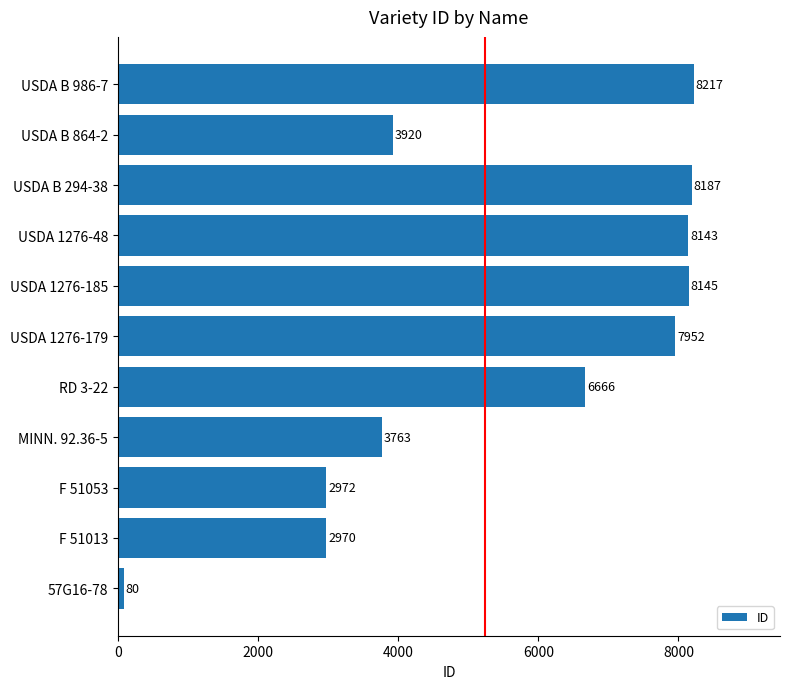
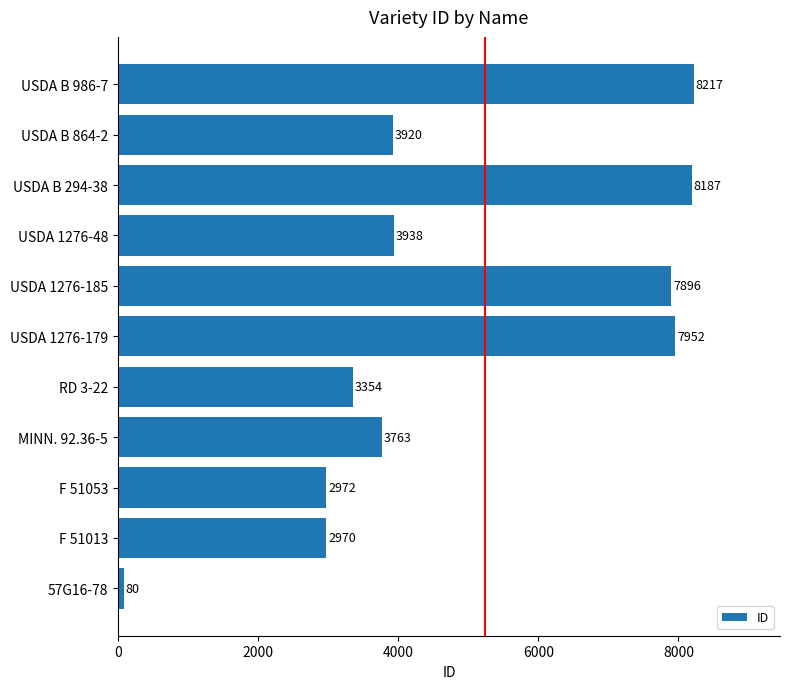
  {
    "USDA B 986-7": 8217,
    "USDA B 864-2": 3920,
    "USDA B 294-38": 8187,
-   "USDA 1276-48": 8143,
-   "USDA 1276-185": 8145,
+   "USDA 1276-48": 3938,
+   "USDA 1276-185": 7896,
    "USDA 1276-179": 7952,
-   "RD 3-22": 6666,
+   "RD 3-22": 3354,
    "MINN. 92.36-5": 3763,
    "F 51053": 2972,
    "F 51013": 2970,
    "57G16-78": 80
  }
